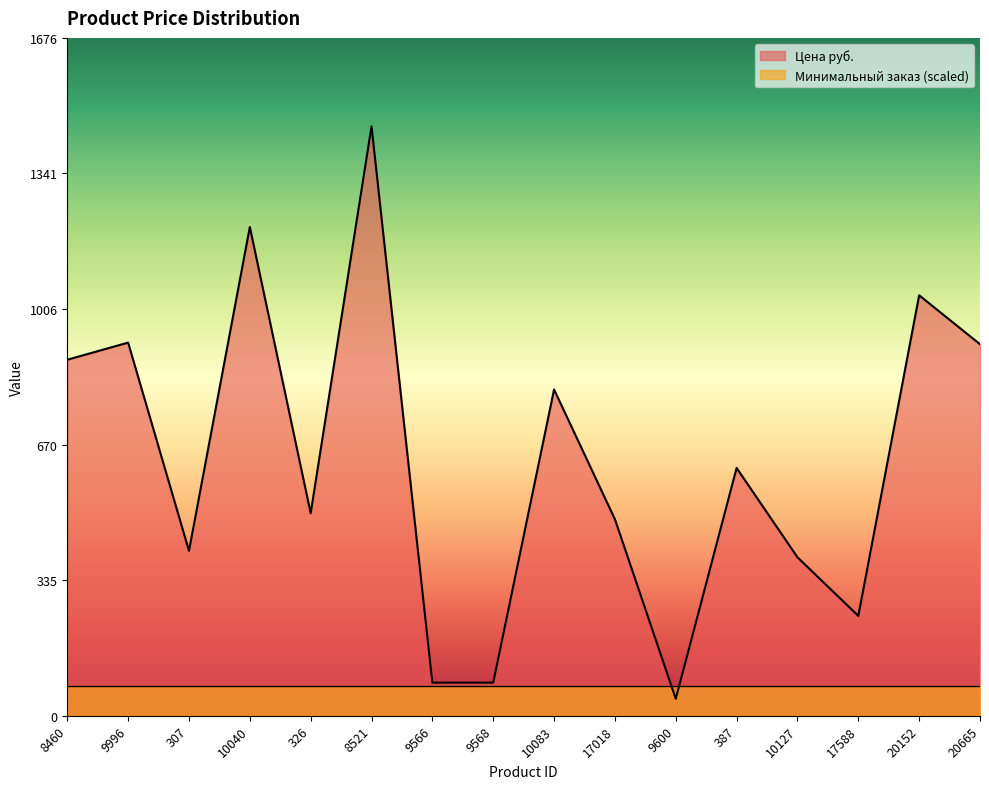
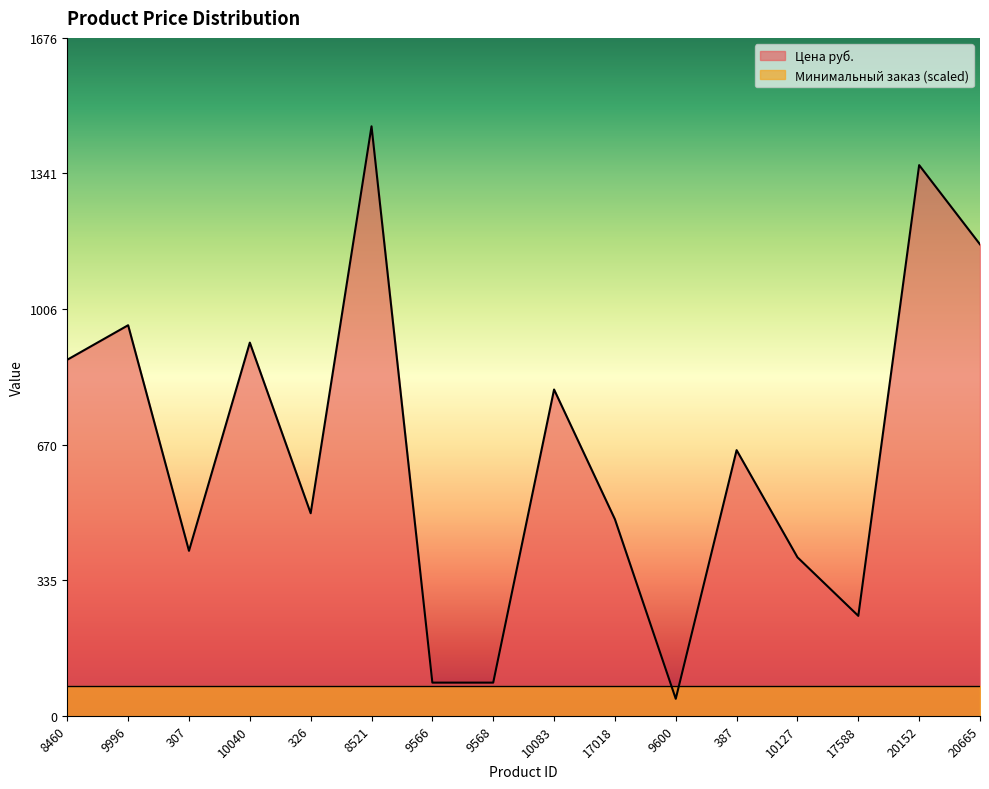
  {
    "Цена руб.": {
      "8460": 880,
-     "9996": 920,
+     "9996": 970,
      "307": 410,
-     "10040": 1210,
+     "10040": 920,
      "326": 500,
      "8521": 1460,
      "9566": 80,
      "9568": 80,
      "10083": 810,
      "17018": 490,
      "9600": 40,
-     "387": 610,
+     "387": 660,
      "10127": 390,
      "17588": 250,
-     "20152": 1040,
-     "20665": 920
+     "20152": 1360,
+     "20665": 1170
    },
    "Минимальный заказ (scaled)": {
      "8460": 70,
      "9996": 70,
      "307": 70,
      "10040": 70,
      "326": 70,
      "8521": 70,
      "9566": 70,
      "9568": 70,
      "10083": 70,
      "17018": 70,
      "9600": 70,
      "387": 70,
      "10127": 70,
      "17588": 70,
      "20152": 70,
      "20665": 70
    }
  }
